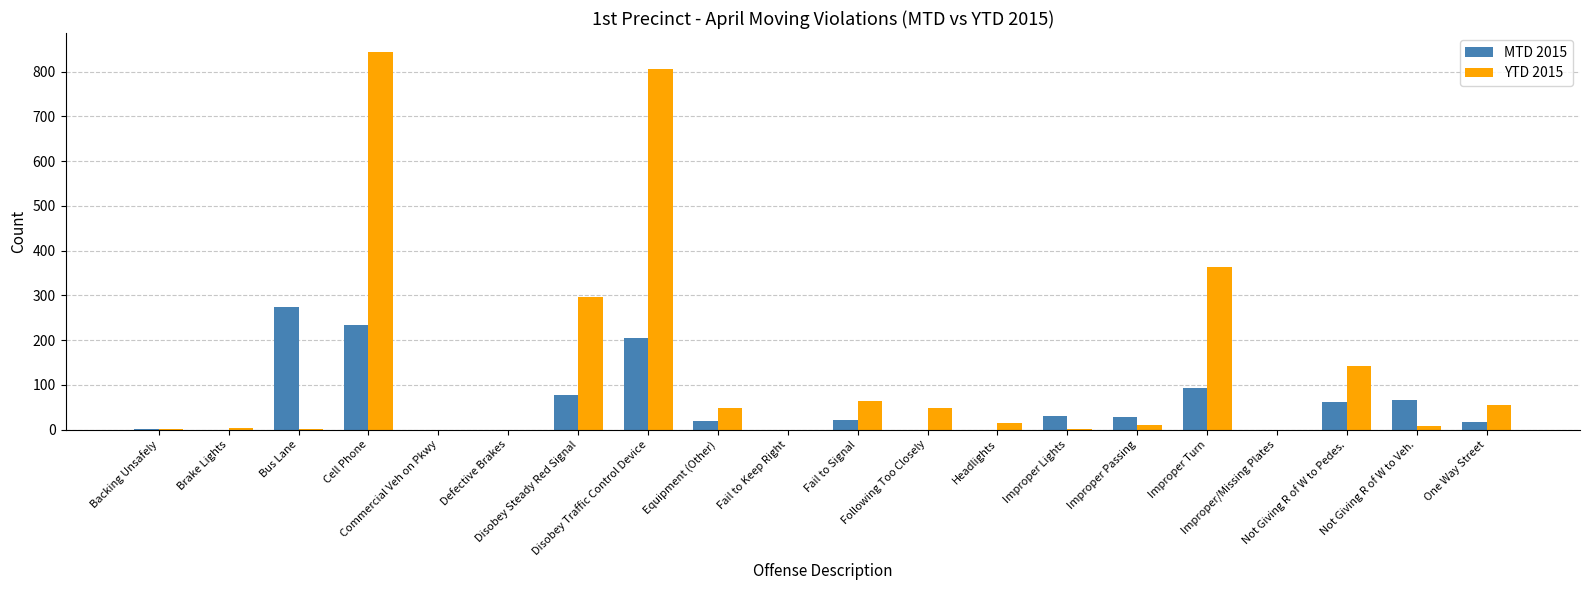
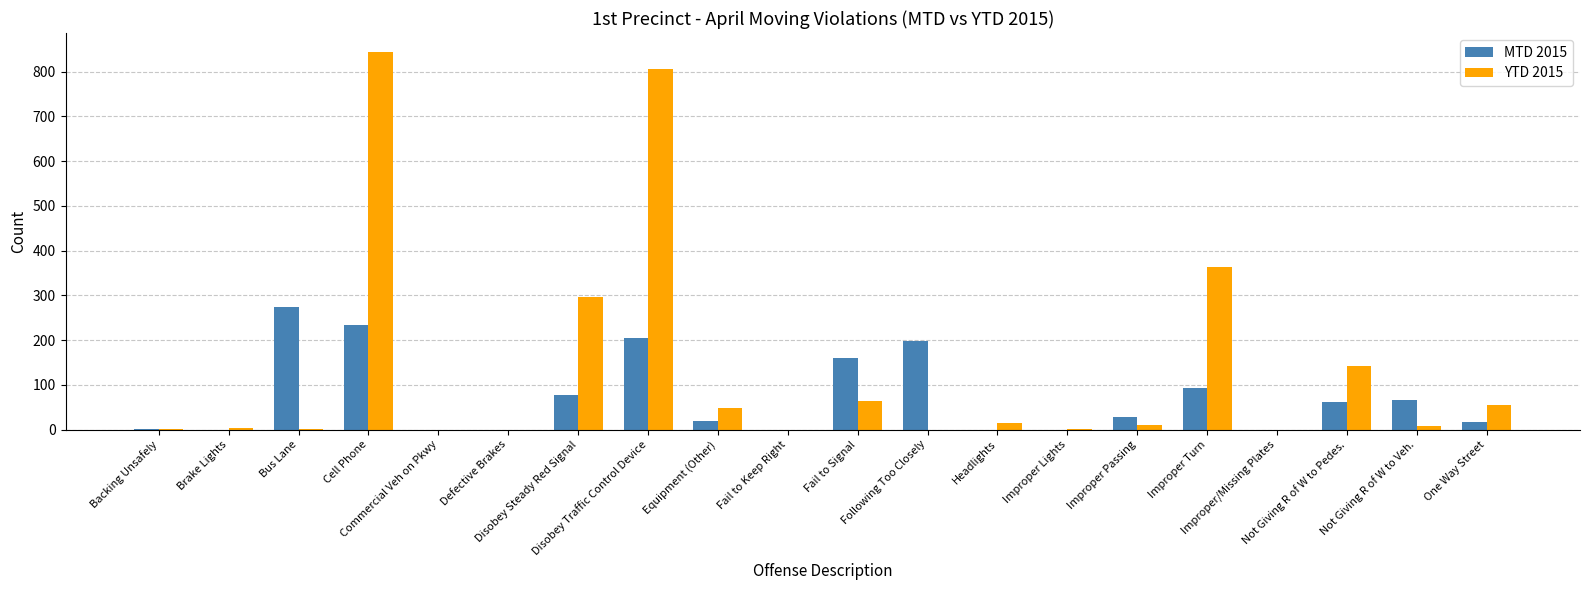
  {
    "MTD 2015": {
      "Brake Lights": 0,
      "Bus Lane": 270,
      "Cell Phone": 230,
      "Commercial Veh on Pkwy": 0,
      "Defective Brakes": 0,
      "Disobey Steady Red Signal": 80,
      "Disobey Traffic Control Device": 200,
      "Equipment (Other)": 20,
      "Fail to Keep Right": 0,
-     "Fail to Signal": 20,
-     "Following Too Closely": 0,
+     "Fail to Signal": 160,
+     "Following Too Closely": 200,
      "Headlights": 0,
-     "Improper Lights": 30,
+     "Improper Lights": 0,
      "Improper Passing": 30,
      "Improper Turn": 90,
      "Improper/Missing Plates": 0,
      "Not Giving R of W to Pedes.": 60,
      "Not Giving R of W to Veh.": 70,
      "One Way Street": 20
    },
    "YTD 2015": {
      "Cell Phone": 840,
      "Commercial Veh on Pkwy": 0,
      "Defective Brakes": 0,
      "Disobey Steady Red Signal": 300,
      "Disobey Traffic Control Device": 810,
      "Equipment (Other)": 50,
      "Fail to Keep Right": 0,
      "Fail to Signal": 60,
-     "Following Too Closely": 50,
+     "Following Too Closely": 0,
      "Headlights": 10,
      "Improper Passing": 10,
      "Improper Turn": 360,
      "Improper/Missing Plates": 0,
      "Not Giving R of W to Pedes.": 140,
      "Not Giving R of W to Veh.": 10,
      "One Way Street": 50
    }
  }
